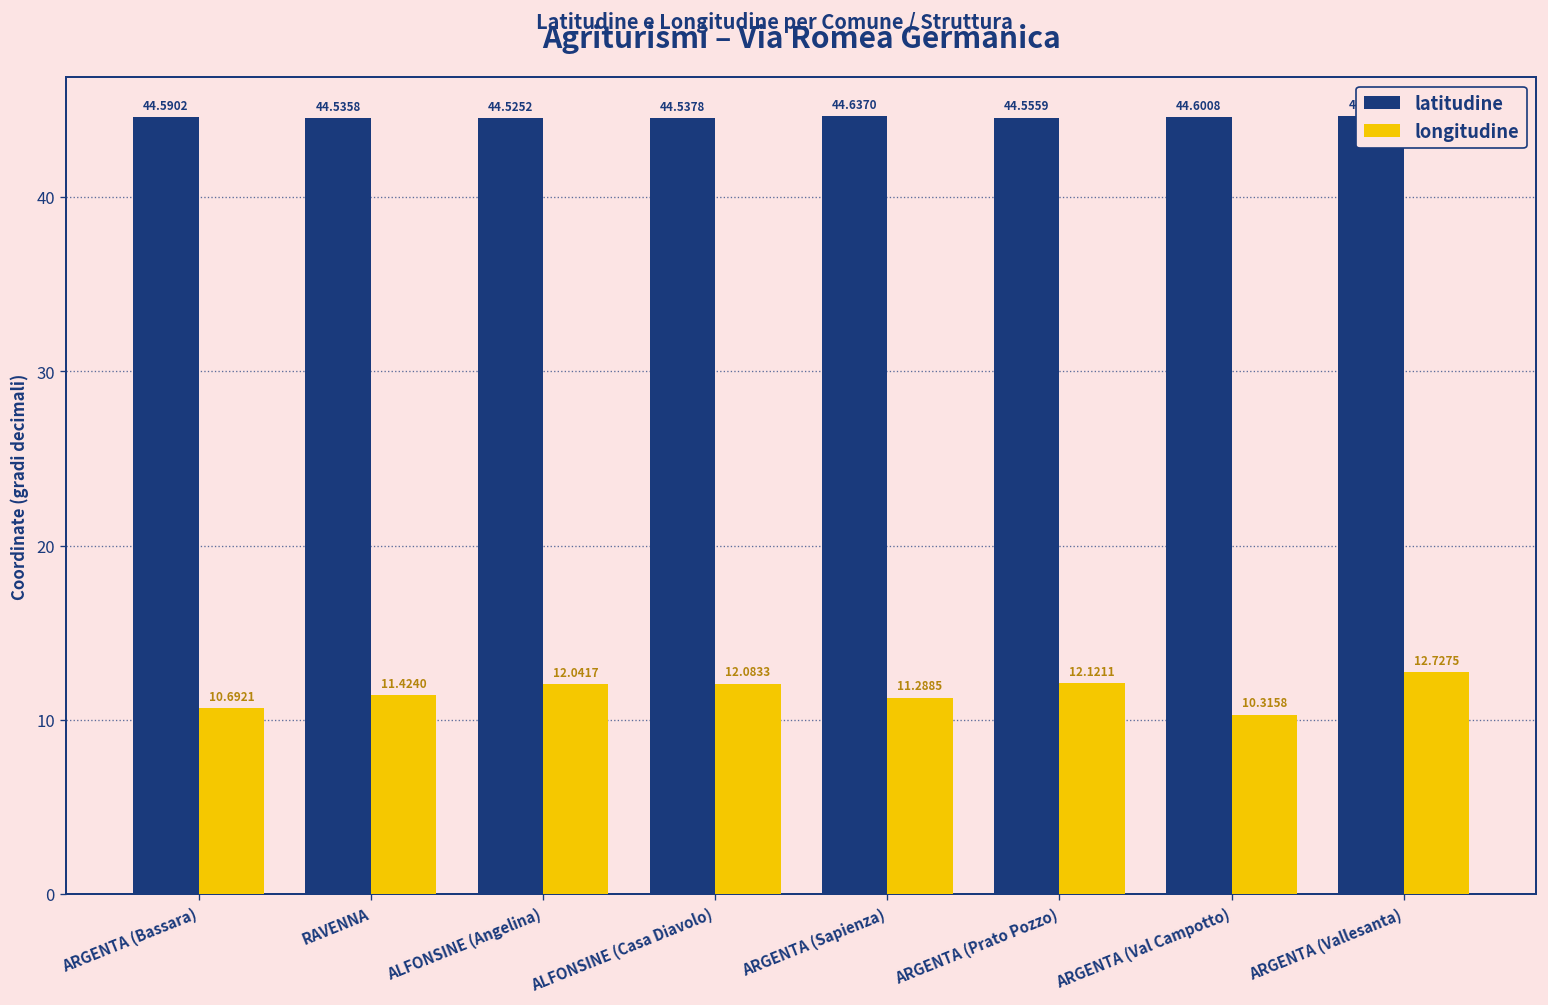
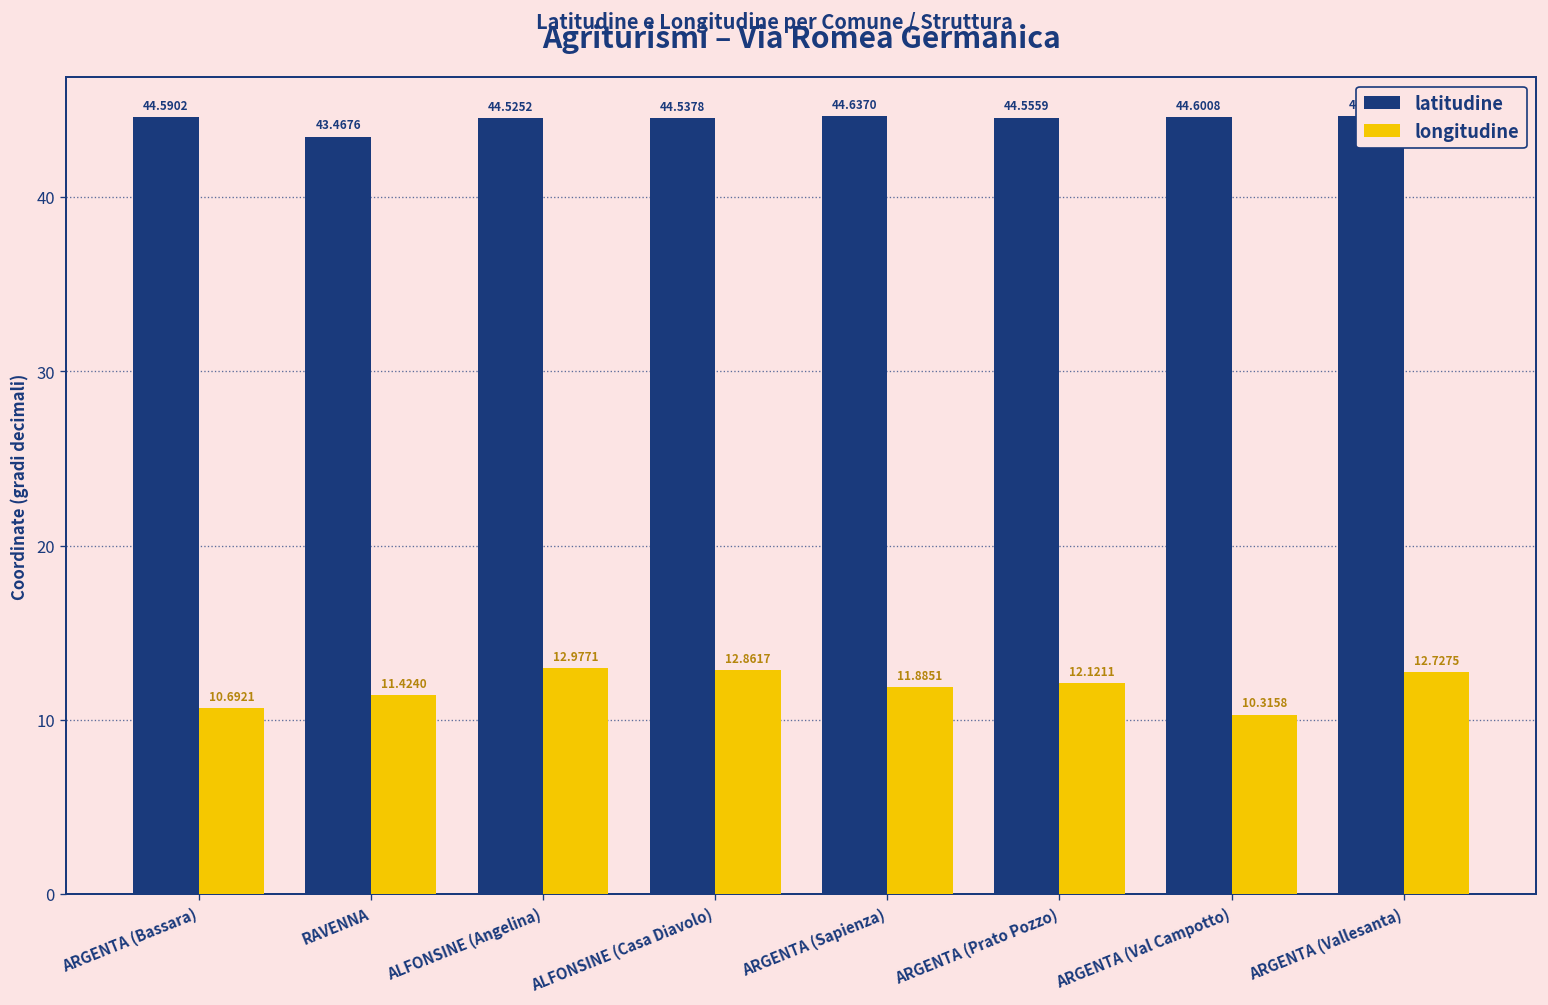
  {
    "latitudine": {
      "ARGENTA (Bassara)": 44.5902,
-     "RAVENNA": 44.5358,
+     "RAVENNA": 43.4676,
      "ALFONSINE (Angelina)": 44.5252,
      "ALFONSINE (Casa Diavolo)": 44.5378,
      "ARGENTA (Sapienza)": 44.6370,
      "ARGENTA (Prato Pozzo)": 44.5559,
      "ARGENTA (Val Campotto)": 44.6008
    },
    "longitudine": {
      "ARGENTA (Bassara)": 10.6921,
      "RAVENNA": 11.4240,
-     "ALFONSINE (Angelina)": 12.0417,
-     "ALFONSINE (Casa Diavolo)": 12.0833,
-     "ARGENTA (Sapienza)": 11.2885,
+     "ALFONSINE (Angelina)": 12.9771,
+     "ALFONSINE (Casa Diavolo)": 12.8617,
+     "ARGENTA (Sapienza)": 11.8851,
      "ARGENTA (Prato Pozzo)": 12.1211,
      "ARGENTA (Val Campotto)": 10.3158,
      "ARGENTA (Vallesanta)": 12.7275
    }
  }
